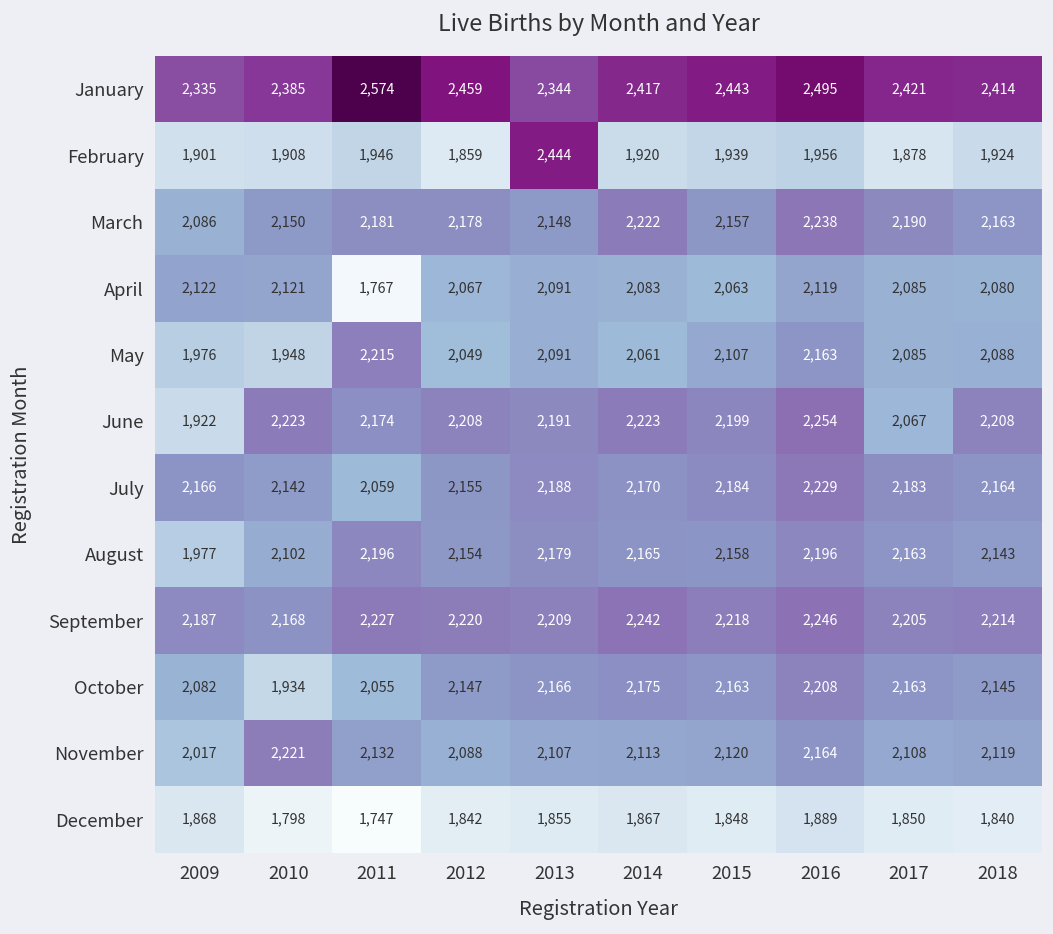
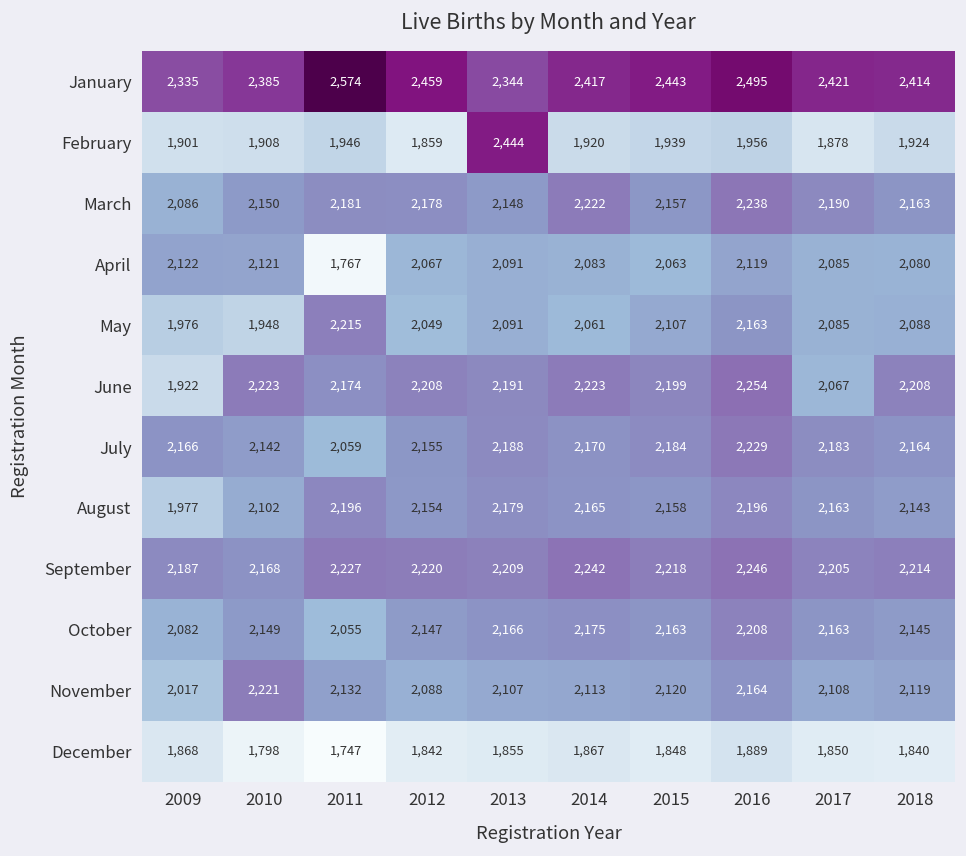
  {
    "January": {
      "2009": "2,335",
      "2010": "2,385",
      "2011": "2,574",
      "2012": "2,459",
      "2013": "2,344",
      "2014": "2,417",
      "2015": "2,443",
      "2016": "2,495",
      "2017": "2,421",
      "2018": "2,414"
    },
    "February": {
      "2009": "1,901",
      "2010": "1,908",
      "2011": "1,946",
      "2012": "1,859",
      "2013": "2,444",
      "2014": "1,920",
      "2015": "1,939",
      "2016": "1,956",
      "2017": "1,878",
      "2018": "1,924"
    },
    "March": {
      "2009": "2,086",
      "2010": "2,150",
      "2011": "2,181",
      "2012": "2,178",
      "2013": "2,148",
      "2014": "2,222",
      "2015": "2,157",
      "2016": "2,238",
      "2017": "2,190",
      "2018": "2,163"
    },
    "April": {
      "2009": "2,122",
      "2010": "2,121",
      "2011": "1,767",
      "2012": "2,067",
      "2013": "2,091",
      "2014": "2,083",
      "2015": "2,063",
      "2016": "2,119",
      "2017": "2,085",
      "2018": "2,080"
    },
    "May": {
      "2009": "1,976",
      "2010": "1,948",
      "2011": "2,215",
      "2012": "2,049",
      "2013": "2,091",
      "2014": "2,061",
      "2015": "2,107",
      "2016": "2,163",
      "2017": "2,085",
      "2018": "2,088"
    },
    "June": {
      "2009": "1,922",
      "2010": "2,223",
      "2011": "2,174",
      "2012": "2,208",
      "2013": "2,191",
      "2014": "2,223",
      "2015": "2,199",
      "2016": "2,254",
      "2017": "2,067",
      "2018": "2,208"
    },
    "July": {
      "2009": "2,166",
      "2010": "2,142",
      "2011": "2,059",
      "2012": "2,155",
      "2013": "2,188",
      "2014": "2,170",
      "2015": "2,184",
      "2016": "2,229",
      "2017": "2,183",
      "2018": "2,164"
    },
    "August": {
      "2009": "1,977",
      "2010": "2,102",
      "2011": "2,196",
      "2012": "2,154",
      "2013": "2,179",
      "2014": "2,165",
      "2015": "2,158",
      "2016": "2,196",
      "2017": "2,163",
      "2018": "2,143"
    },
    "September": {
      "2009": "2,187",
      "2010": "2,168",
      "2011": "2,227",
      "2012": "2,220",
      "2013": "2,209",
      "2014": "2,242",
      "2015": "2,218",
      "2016": "2,246",
      "2017": "2,205",
      "2018": "2,214"
    },
    "October": {
      "2009": "2,082",
-     "2010": "1,934",
+     "2010": "2,149",
      "2011": "2,055",
      "2012": "2,147",
      "2013": "2,166",
      "2014": "2,175",
      "2015": "2,163",
      "2016": "2,208",
      "2017": "2,163",
      "2018": "2,145"
    },
    "November": {
      "2009": "2,017",
      "2010": "2,221",
      "2011": "2,132",
      "2012": "2,088",
      "2013": "2,107",
      "2014": "2,113",
      "2015": "2,120",
      "2016": "2,164",
      "2017": "2,108",
      "2018": "2,119"
    },
    "December": {
      "2009": "1,868",
      "2010": "1,798",
      "2011": "1,747",
      "2012": "1,842",
      "2013": "1,855",
      "2014": "1,867",
      "2015": "1,848",
      "2016": "1,889",
      "2017": "1,850",
      "2018": "1,840"
    }
  }
